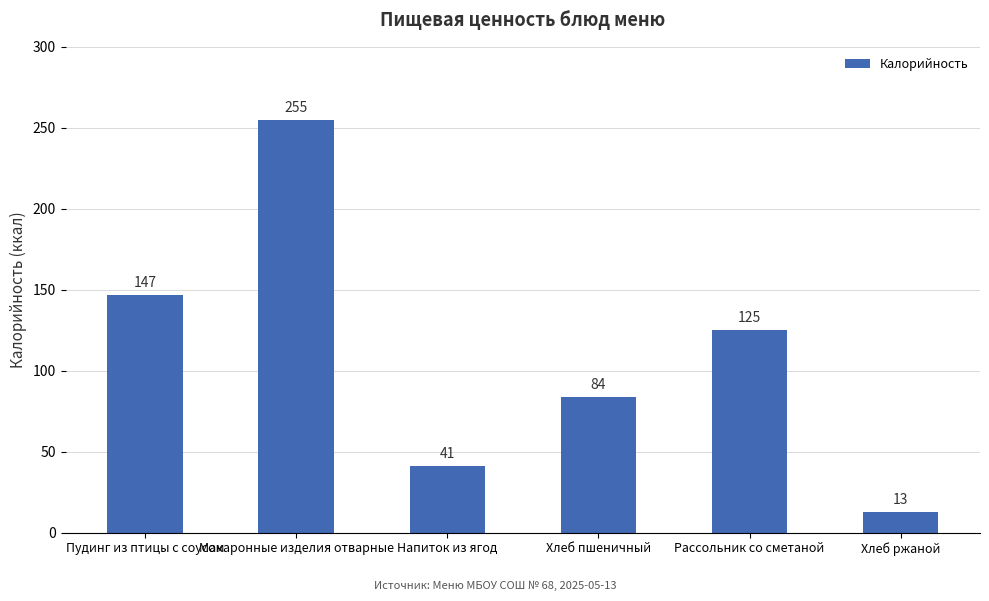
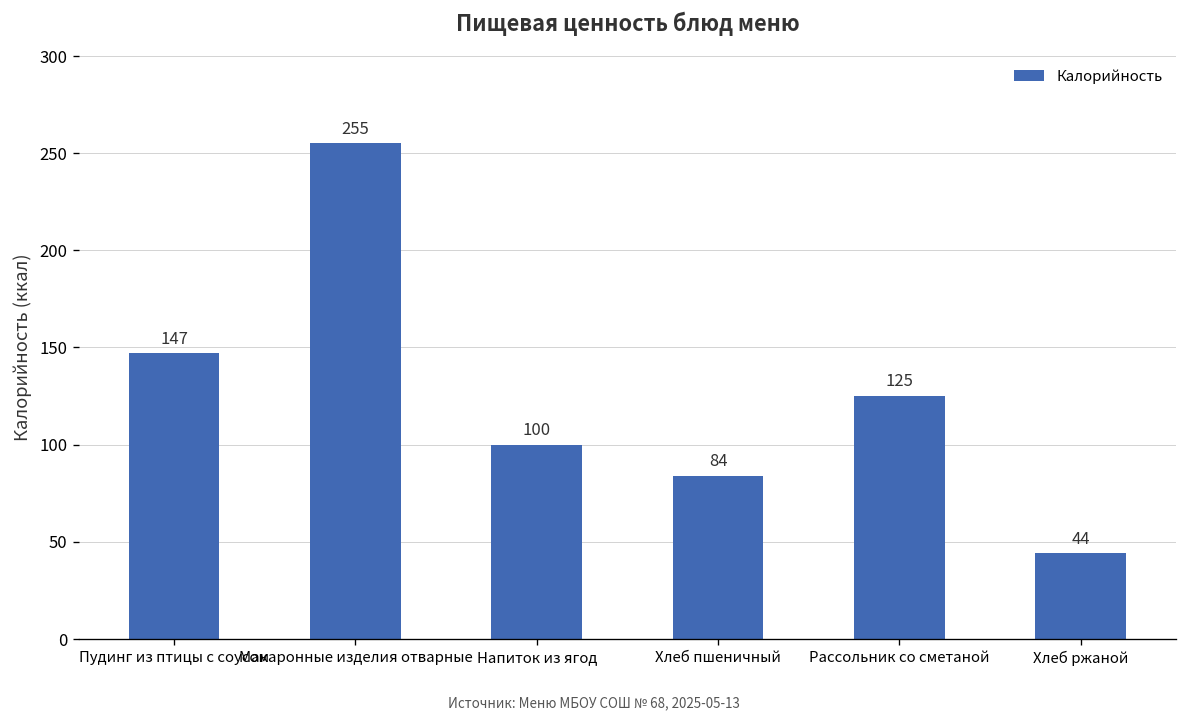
  {
    "Макаронные изделия отварные": 255,
-   "Напиток из ягод": 41,
+   "Напиток из ягод": 100,
    "Хлеб пшеничный": 84,
    "Рассольник со сметаной": 125,
-   "Хлеб ржаной": 13
+   "Хлеб ржаной": 44
  }
